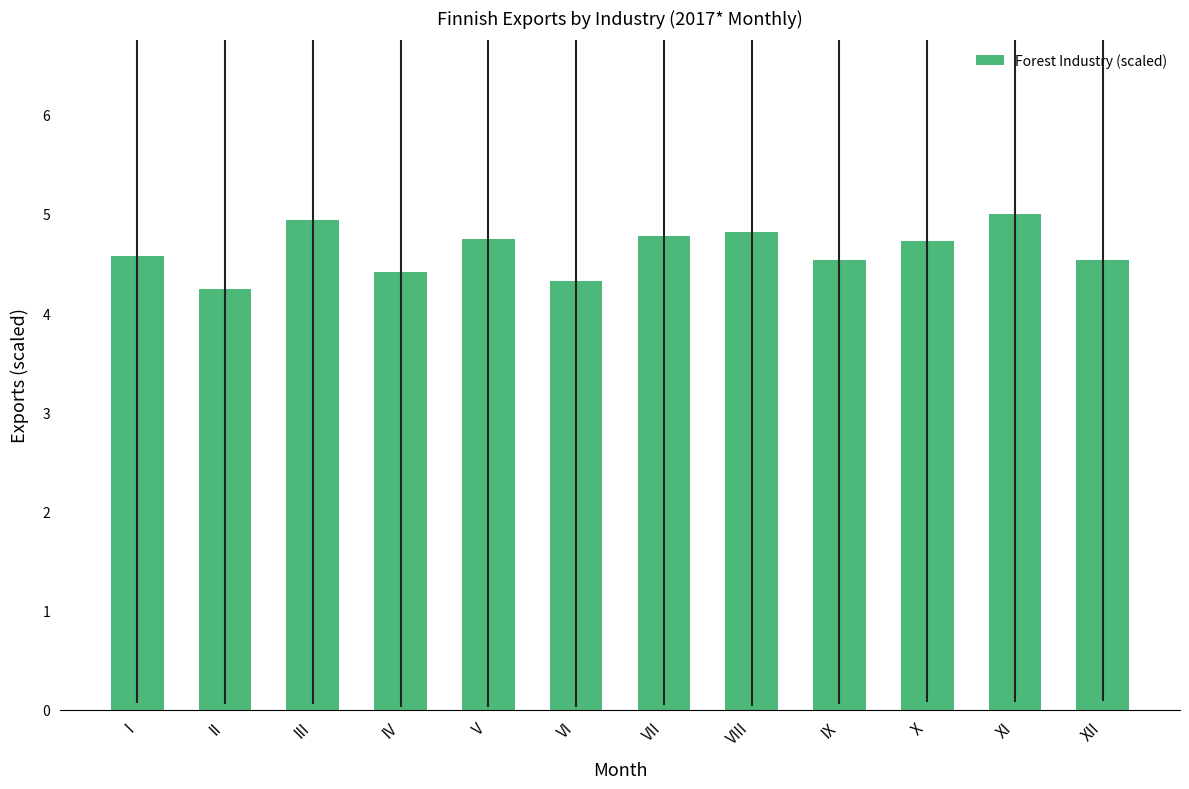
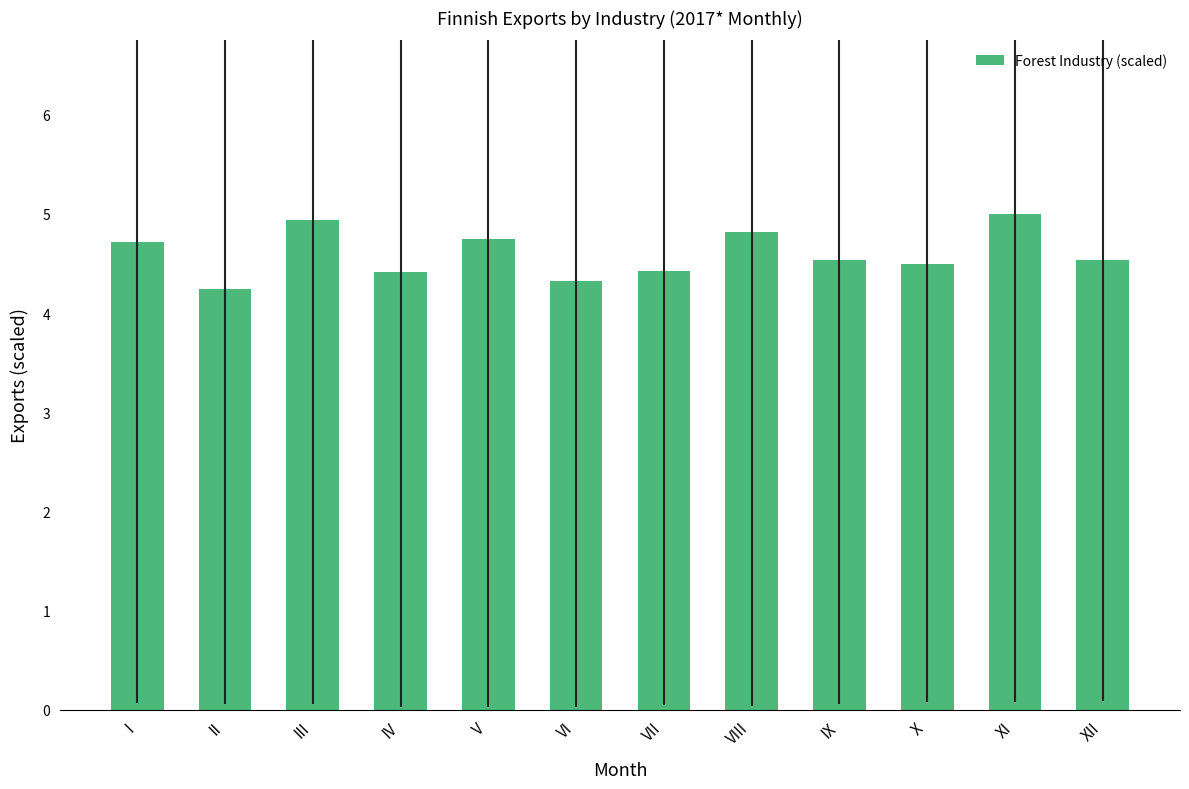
  {
-   "I": 4.6,
+   "I": 4.7,
    "II": 4.2,
    "III": 4.9,
    "IV": 4.4,
    "V": 4.7,
    "VI": 4.3,
-   "VII": 4.8,
+   "VII": 4.4,
    "VIII": 4.8,
    "IX": 4.5,
-   "X": 4.7,
+   "X": 4.5,
    "XI": 5.0,
    "XII": 4.5
  }
